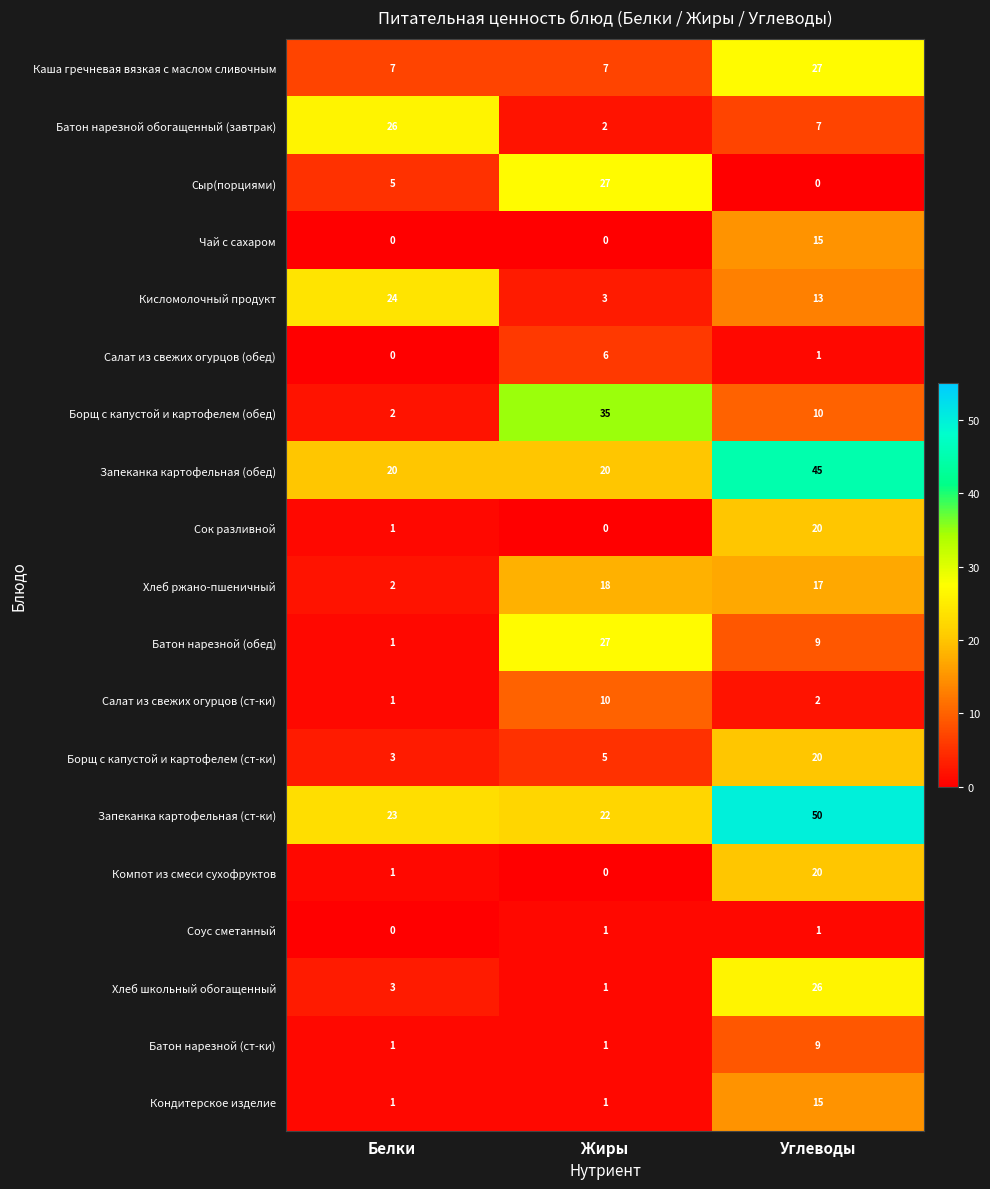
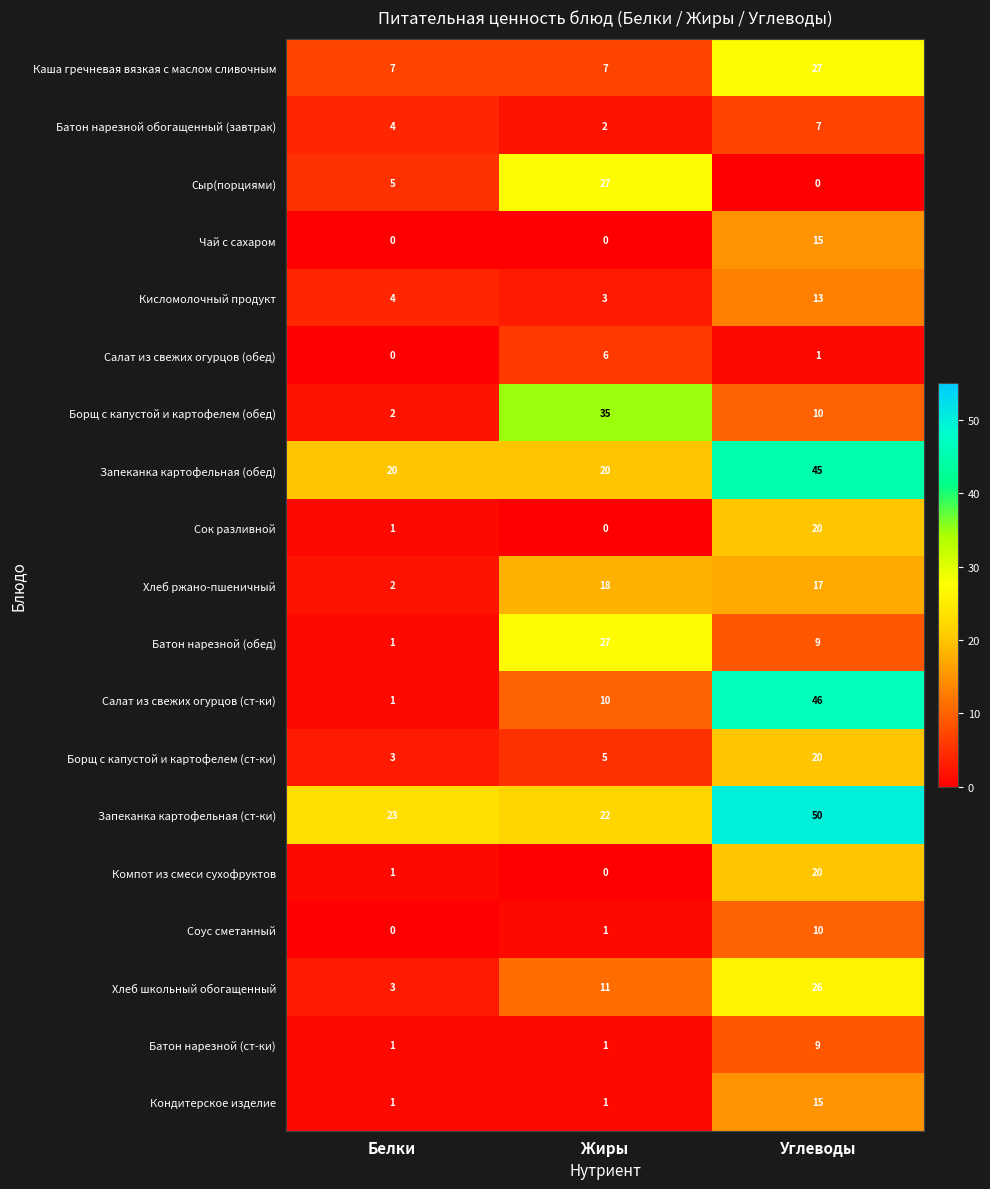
  {
    "Каша гречневая вязкая с маслом сливочным": {
      "Белки": 7,
      "Жиры": 7,
      "Углеводы": 27
    },
    "Батон нарезной обогащенный (завтрак)": {
-     "Белки": 26,
+     "Белки": 4,
      "Жиры": 2,
      "Углеводы": 7
    },
    "Сыр(порциями)": {
      "Белки": 5,
      "Жиры": 27,
      "Углеводы": 0
    },
    "Чай с сахаром": {
      "Белки": 0,
      "Жиры": 0,
      "Углеводы": 15
    },
    "Кисломолочный продукт": {
-     "Белки": 24,
+     "Белки": 4,
      "Жиры": 3,
      "Углеводы": 13
    },
    "Салат из свежих огурцов (обед)": {
      "Белки": 0,
      "Жиры": 6,
      "Углеводы": 1
    },
    "Борщ с капустой и картофелем (обед)": {
      "Белки": 2,
      "Жиры": 35,
      "Углеводы": 10
    },
    "Запеканка картофельная (обед)": {
      "Белки": 20,
      "Жиры": 20,
      "Углеводы": 45
    },
    "Сок разливной": {
      "Белки": 1,
      "Жиры": 0,
      "Углеводы": 20
    },
    "Хлеб ржано-пшеничный": {
      "Белки": 2,
      "Жиры": 18,
      "Углеводы": 17
    },
    "Батон нарезной (обед)": {
      "Белки": 1,
      "Жиры": 27,
      "Углеводы": 9
    },
    "Салат из свежих огурцов (ст-ки)": {
      "Белки": 1,
      "Жиры": 10,
-     "Углеводы": 2
+     "Углеводы": 46
    },
    "Борщ с капустой и картофелем (ст-ки)": {
      "Белки": 3,
      "Жиры": 5,
      "Углеводы": 20
    },
    "Запеканка картофельная (ст-ки)": {
      "Белки": 23,
      "Жиры": 22,
      "Углеводы": 50
    },
    "Компот из смеси сухофруктов": {
      "Белки": 1,
      "Жиры": 0,
      "Углеводы": 20
    },
    "Соус сметанный": {
      "Белки": 0,
      "Жиры": 1,
-     "Углеводы": 1
+     "Углеводы": 10
    },
    "Хлеб школьный обогащенный": {
      "Белки": 3,
-     "Жиры": 1,
+     "Жиры": 11,
      "Углеводы": 26
    },
    "Батон нарезной (ст-ки)": {
      "Белки": 1,
      "Жиры": 1,
      "Углеводы": 9
    },
    "Кондитерское изделие": {
      "Белки": 1,
      "Жиры": 1,
      "Углеводы": 15
    }
  }
